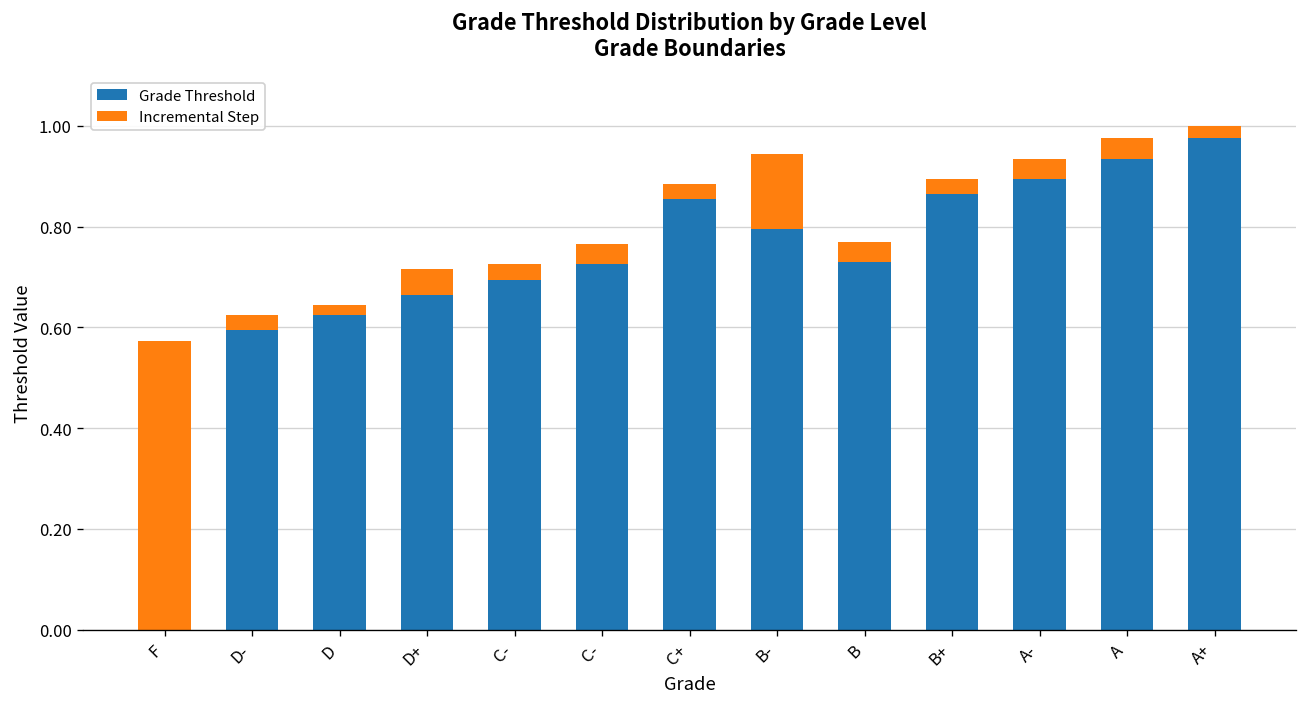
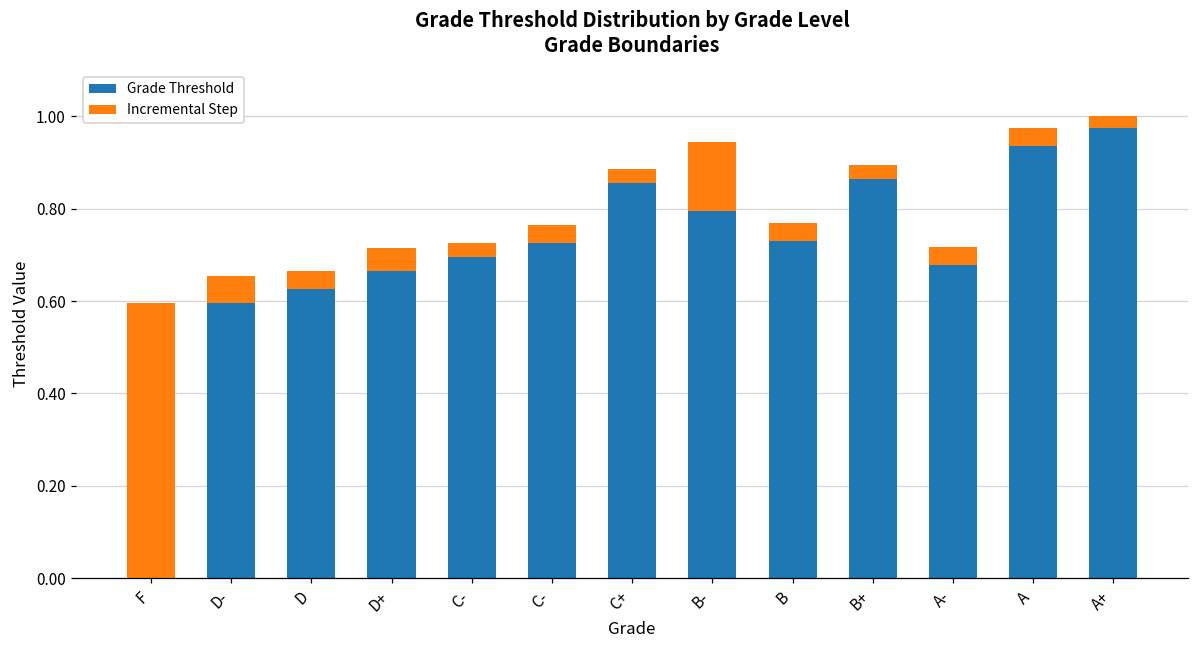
  {
    "Grade Threshold": {
      "F": 0.00,
      "D-": 0.60,
      "D": 0.63,
      "D+": 0.67,
      "C+": 0.86,
      "B-": 0.80,
      "B": 0.73,
      "B+": 0.87,
-     "A-": 0.90,
+     "A-": 0.68,
      "A": 0.94,
      "A+": 0.98
    },
    "Incremental Step": {
-     "F": 0.57,
-     "D-": 0.03,
-     "D": 0.02,
+     "F": 0.60,
+     "D-": 0.06,
+     "D": 0.04,
      "D+": 0.05,
      "C+": 0.03,
      "B-": 0.15,
      "B": 0.04,
      "B+": 0.03,
      "A-": 0.04,
      "A": 0.04,
      "A+": 0.03
    }
  }
